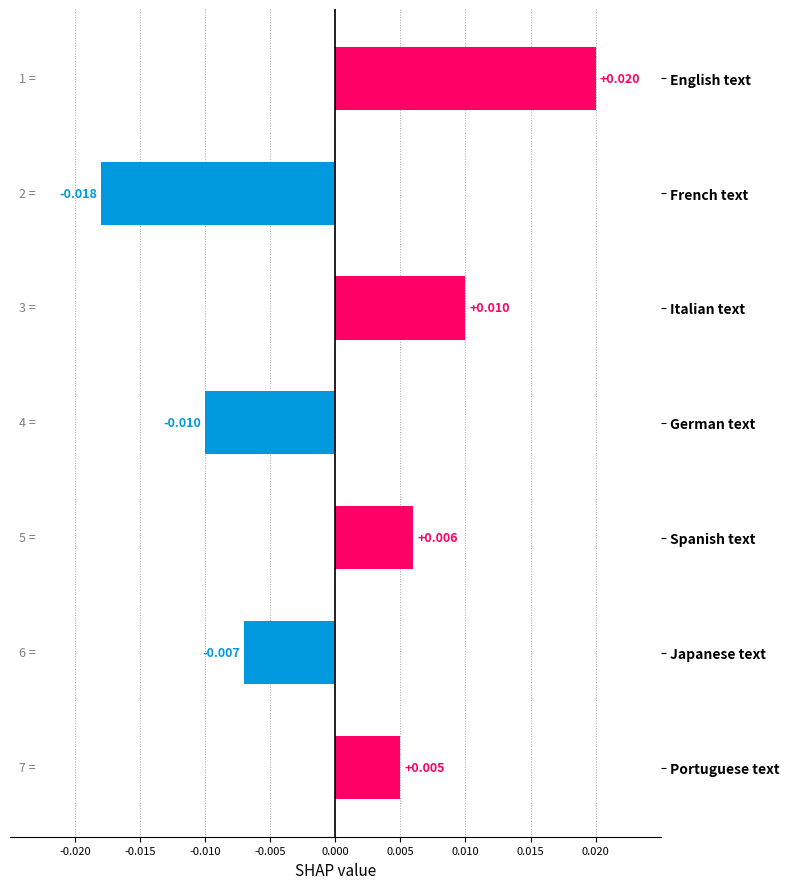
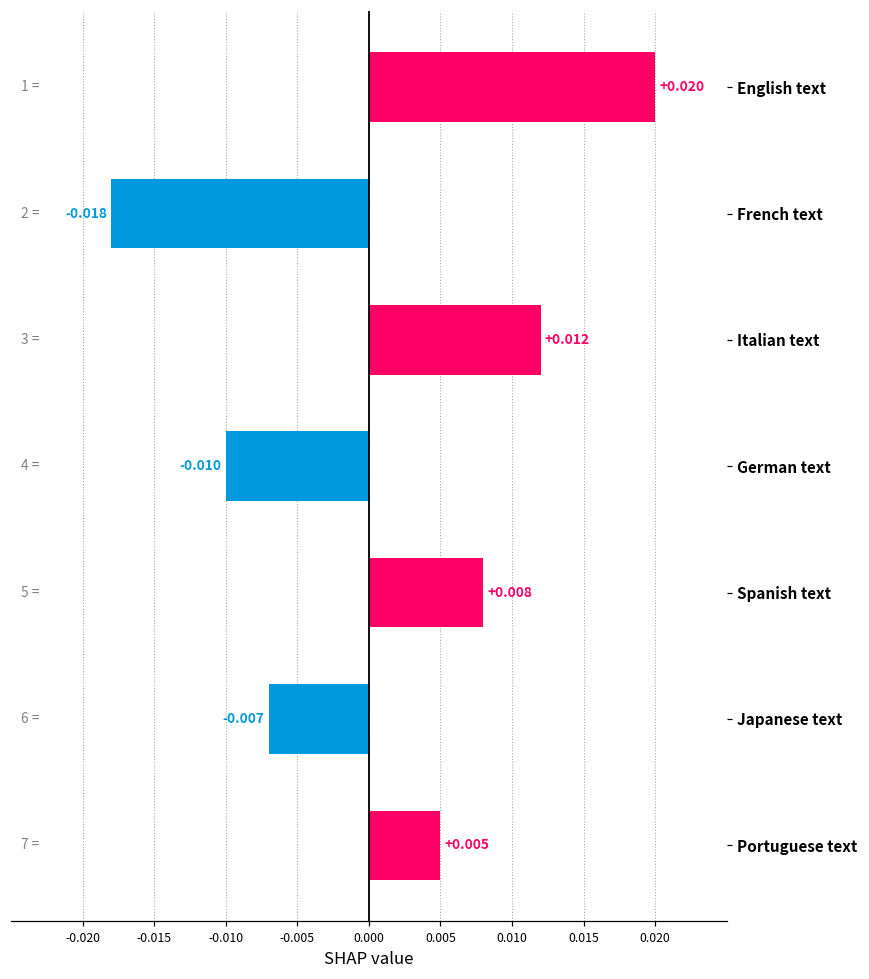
  {
    "English text": "+0.020",
    "French text": "-0.018",
-   "Italian text": "+0.010",
+   "Italian text": "+0.012",
    "German text": "-0.010",
-   "Spanish text": "+0.006",
+   "Spanish text": "+0.008",
    "Japanese text": "-0.007",
    "Portuguese text": "+0.005"
  }
